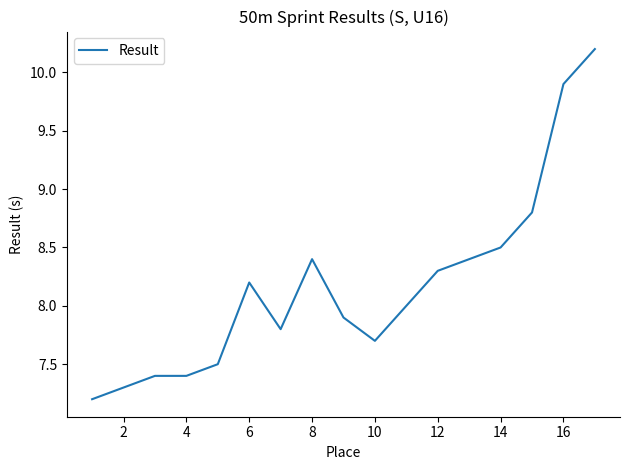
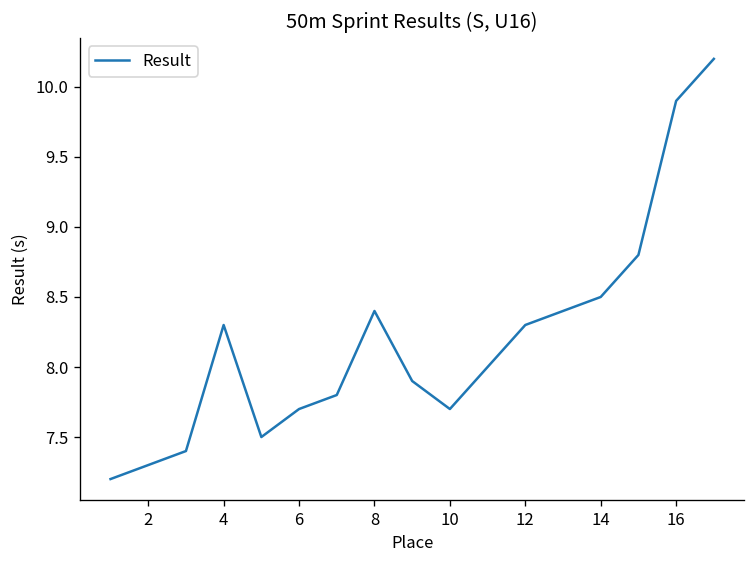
  {
    "2": 7.3,
-   "4": 7.4,
-   "6": 8.2,
+   "4": 8.3,
+   "6": 7.7,
    "8": 8.4,
    "10": 7.7,
    "12": 8.3,
    "14": 8.5,
    "16": 9.9
  }
